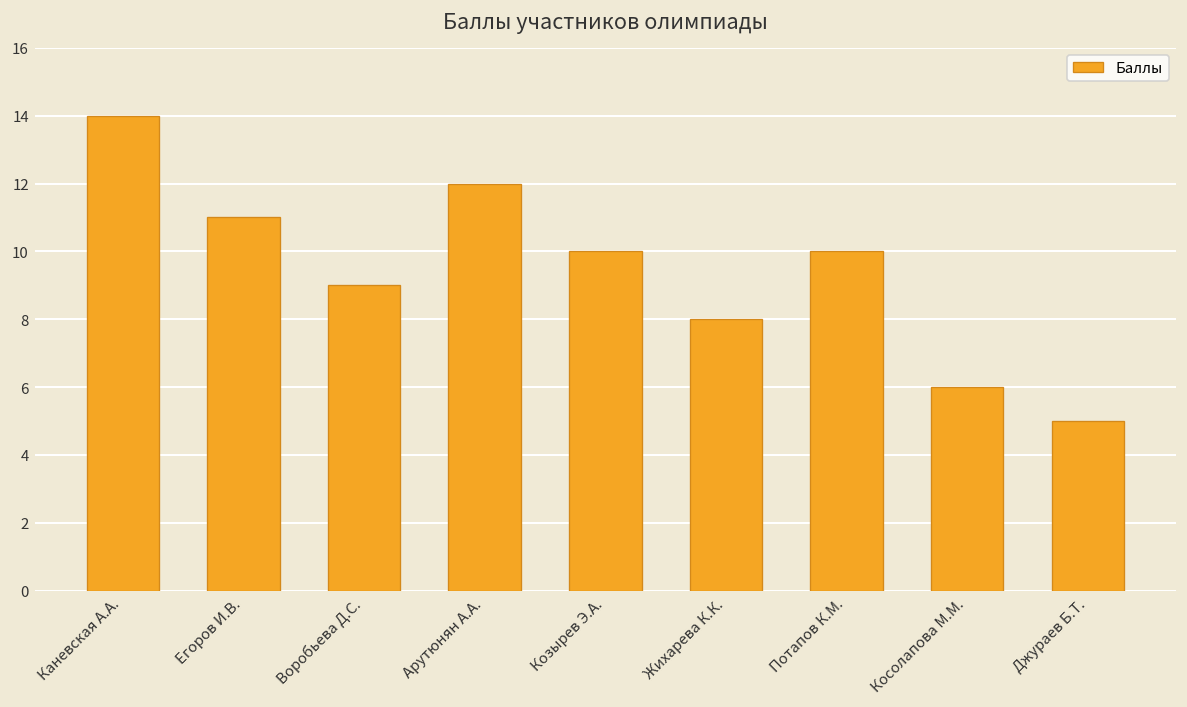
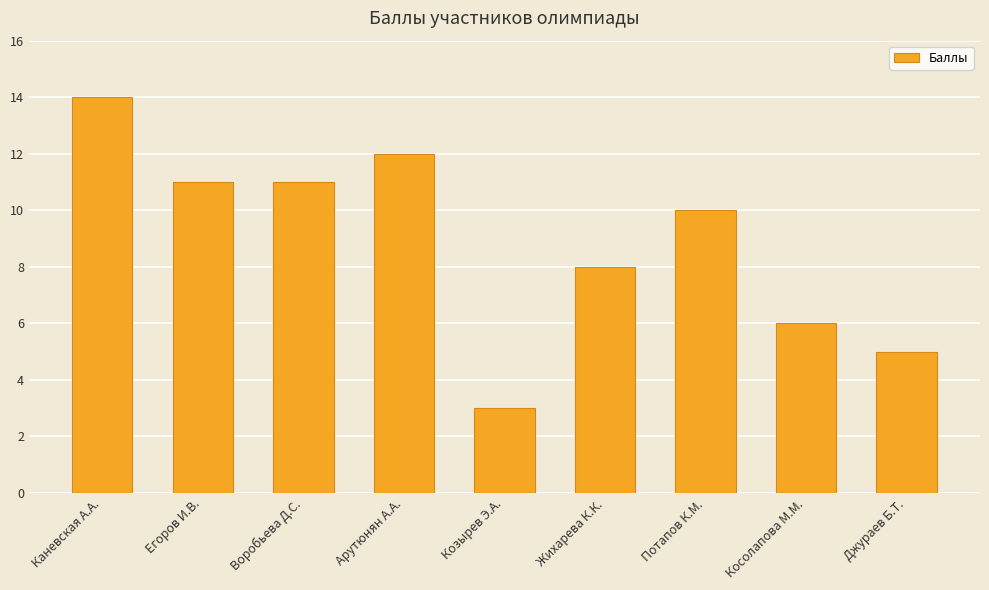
  {
    "Каневская А.А.": 14,
    "Егоров И.В.": 11,
-   "Воробьева Д.С.": 9,
+   "Воробьева Д.С.": 11,
    "Арутюнян А.А.": 12,
-   "Козырев Э.А.": 10,
+   "Козырев Э.А.": 3,
    "Жихарева К.К.": 8,
    "Потапов К.М.": 10,
    "Косолапова М.М.": 6,
    "Джураев Б.Т.": 5
  }
